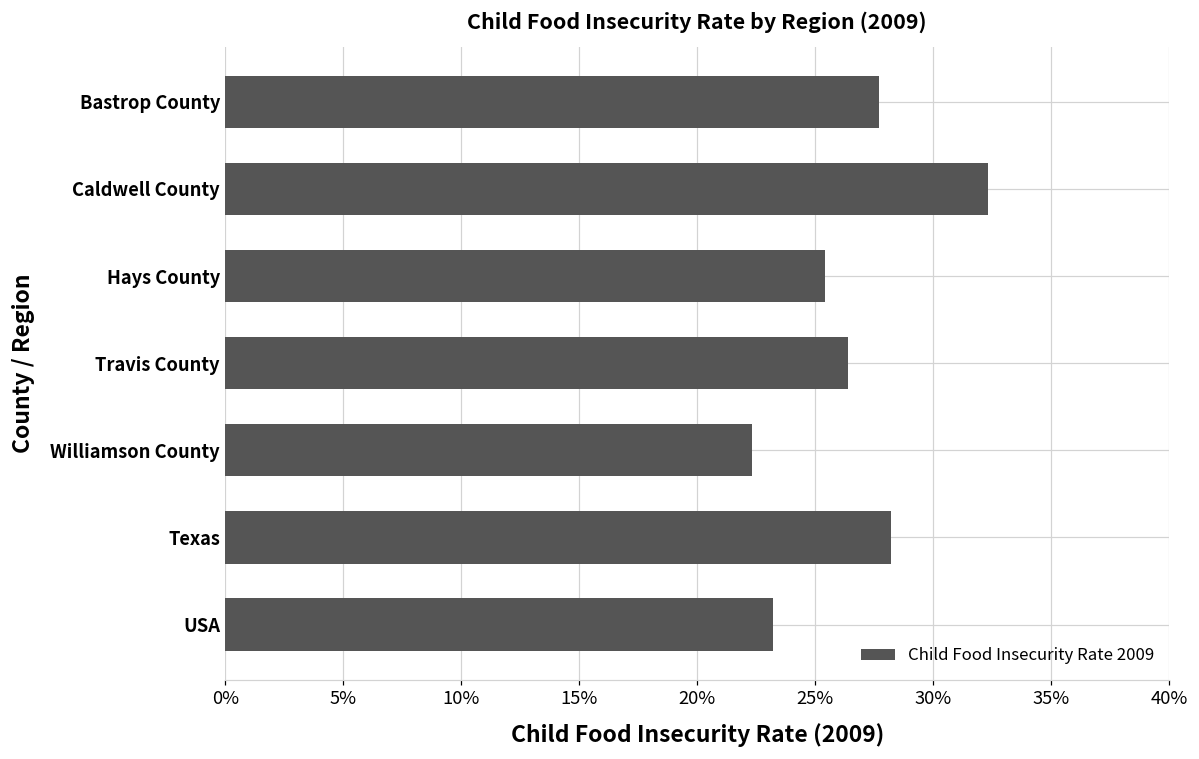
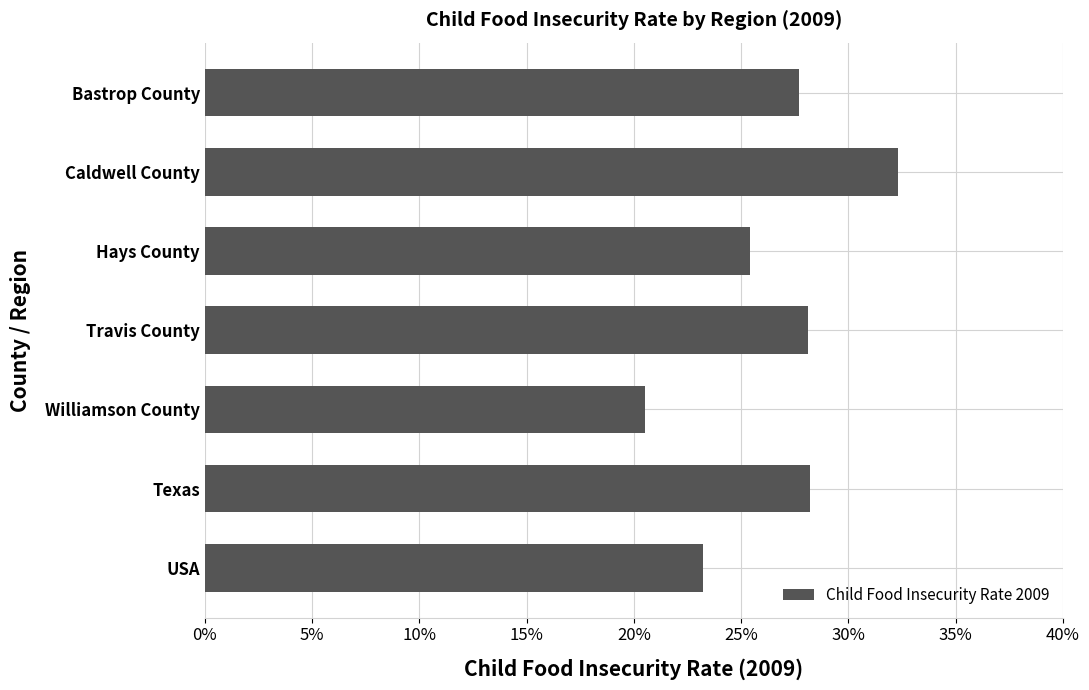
  {
    "Bastrop County": "27.7%",
    "Caldwell County": "32.3%",
    "Hays County": "25.4%",
-   "Travis County": "26.4%",
-   "Williamson County": "22.3%",
+   "Travis County": "28.1%",
+   "Williamson County": "20.5%",
    "Texas": "28.2%",
    "USA": "23.2%"
  }
